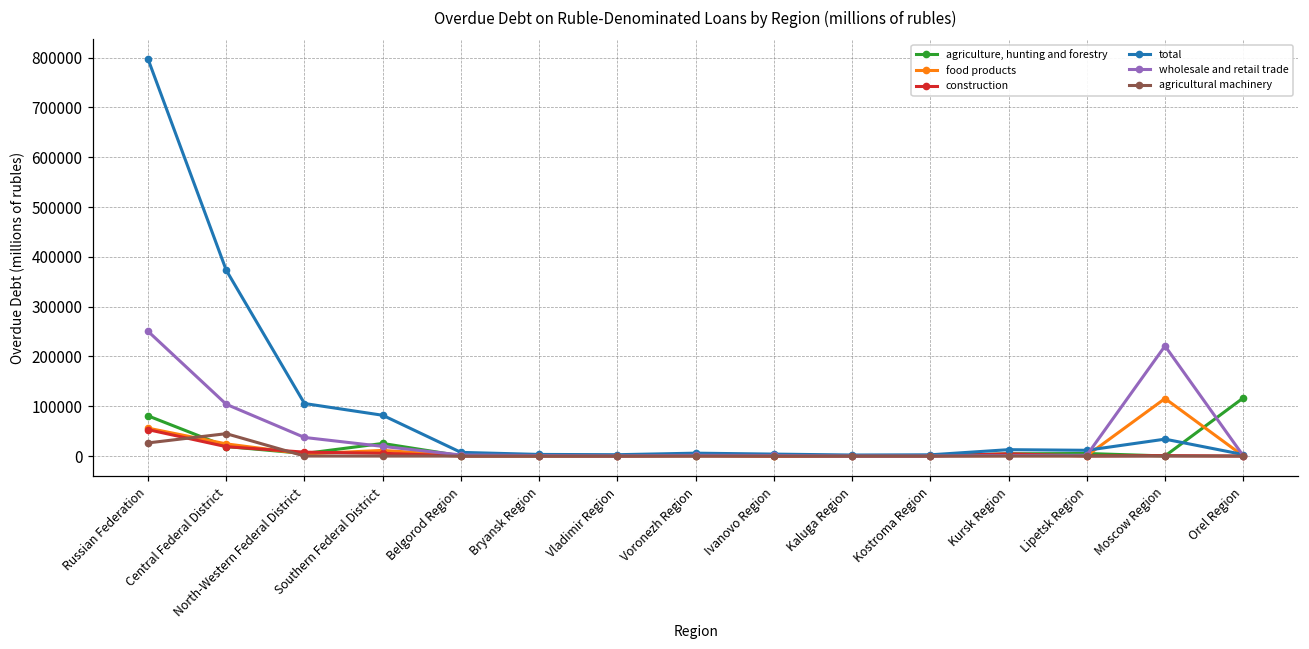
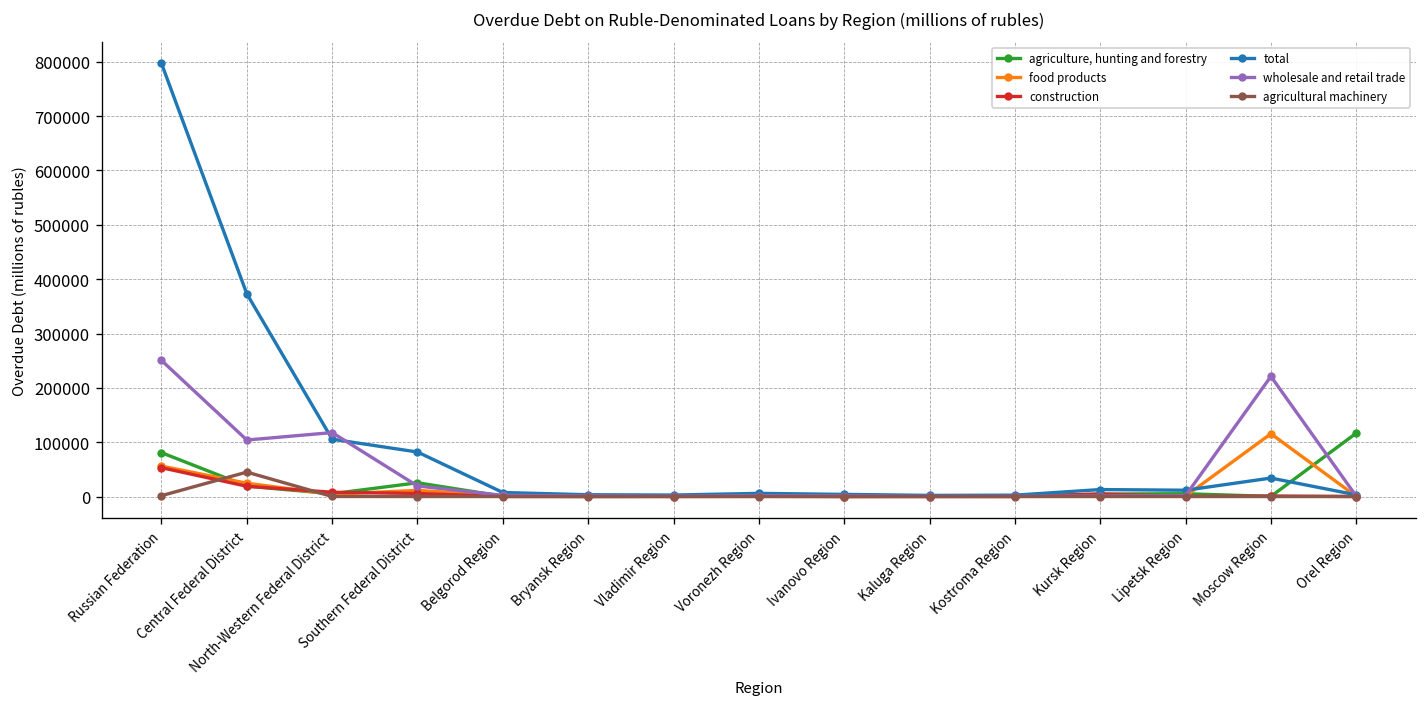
  {
    "agriculture, hunting and forestry": {
      "Russian Federation": 80000,
      "Southern Federal District": 30000,
      "Orel Region": 120000
    },
    "food products": {
      "Southern Federal District": 10000,
      "Moscow Region": 120000
    },
    "total": {
      "Russian Federation": 800000,
      "Central Federal District": 370000,
      "North-Western Federal District": 110000,
      "Southern Federal District": 80000,
      "Kursk Region": 10000,
      "Lipetsk Region": 10000,
      "Moscow Region": 30000
    },
    "wholesale and retail trade": {
      "Russian Federation": 250000,
      "Central Federal District": 100000,
-     "North-Western Federal District": 40000,
+     "North-Western Federal District": 120000,
      "Southern Federal District": 20000,
      "Moscow Region": 220000
    },
    "agricultural machinery": {
-     "Russian Federation": 30000,
+     "Russian Federation": 0,
      "Central Federal District": 40000
    }
  }
